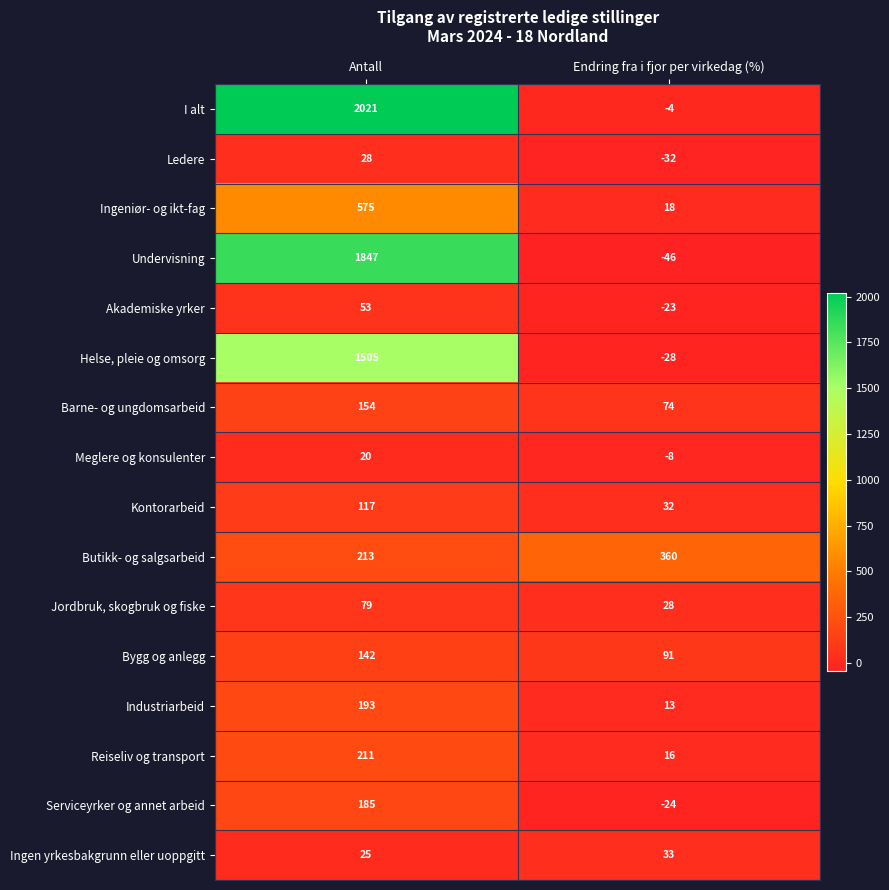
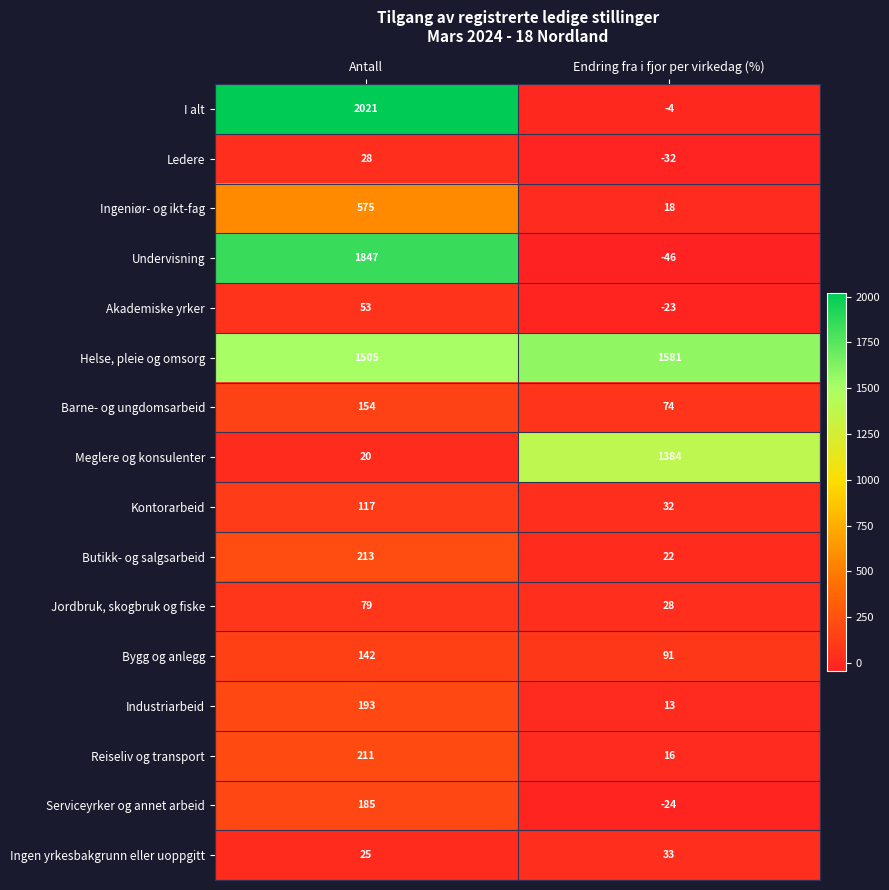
  {
    "I alt": {
      "Antall": 2021,
      "Endring fra i fjor per virkedag (%)": -4
    },
    "Ledere": {
      "Antall": 28,
      "Endring fra i fjor per virkedag (%)": -32
    },
    "Ingeniør- og ikt-fag": {
      "Antall": 575,
      "Endring fra i fjor per virkedag (%)": 18
    },
    "Undervisning": {
      "Antall": 1847,
      "Endring fra i fjor per virkedag (%)": -46
    },
    "Akademiske yrker": {
      "Antall": 53,
      "Endring fra i fjor per virkedag (%)": -23
    },
    "Helse, pleie og omsorg": {
      "Antall": 1505,
-     "Endring fra i fjor per virkedag (%)": -28
+     "Endring fra i fjor per virkedag (%)": 1581
    },
    "Barne- og ungdomsarbeid": {
      "Antall": 154,
      "Endring fra i fjor per virkedag (%)": 74
    },
    "Meglere og konsulenter": {
      "Antall": 20,
-     "Endring fra i fjor per virkedag (%)": -8
+     "Endring fra i fjor per virkedag (%)": 1384
    },
    "Kontorarbeid": {
      "Antall": 117,
      "Endring fra i fjor per virkedag (%)": 32
    },
    "Butikk- og salgsarbeid": {
      "Antall": 213,
-     "Endring fra i fjor per virkedag (%)": 360
+     "Endring fra i fjor per virkedag (%)": 22
    },
    "Jordbruk, skogbruk og fiske": {
      "Antall": 79,
      "Endring fra i fjor per virkedag (%)": 28
    },
    "Bygg og anlegg": {
      "Antall": 142,
      "Endring fra i fjor per virkedag (%)": 91
    },
    "Industriarbeid": {
      "Antall": 193,
      "Endring fra i fjor per virkedag (%)": 13
    },
    "Reiseliv og transport": {
      "Antall": 211,
      "Endring fra i fjor per virkedag (%)": 16
    },
    "Serviceyrker og annet arbeid": {
      "Antall": 185,
      "Endring fra i fjor per virkedag (%)": -24
    },
    "Ingen yrkesbakgrunn eller uoppgitt": {
      "Antall": 25,
      "Endring fra i fjor per virkedag (%)": 33
    }
  }
